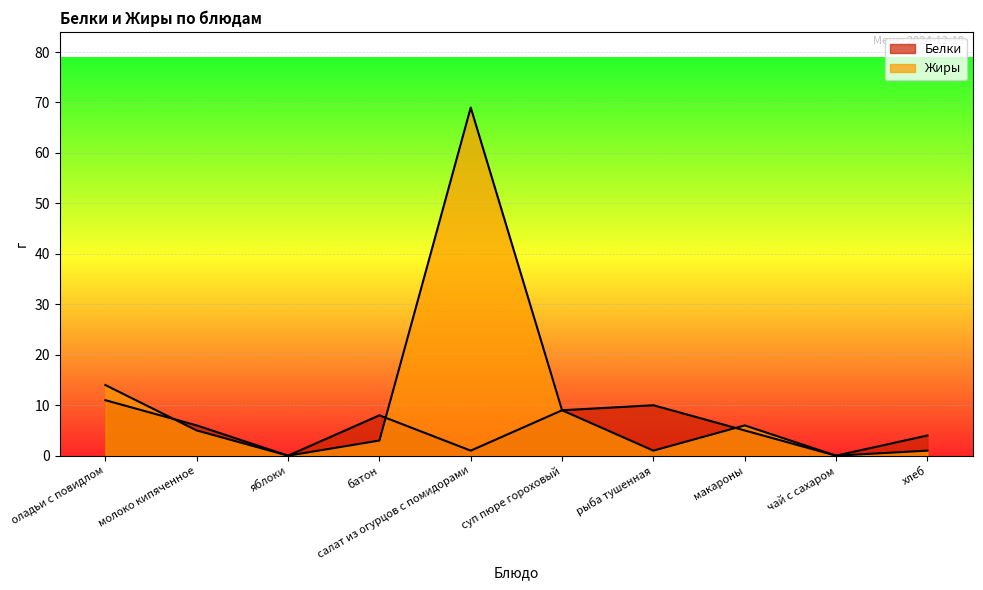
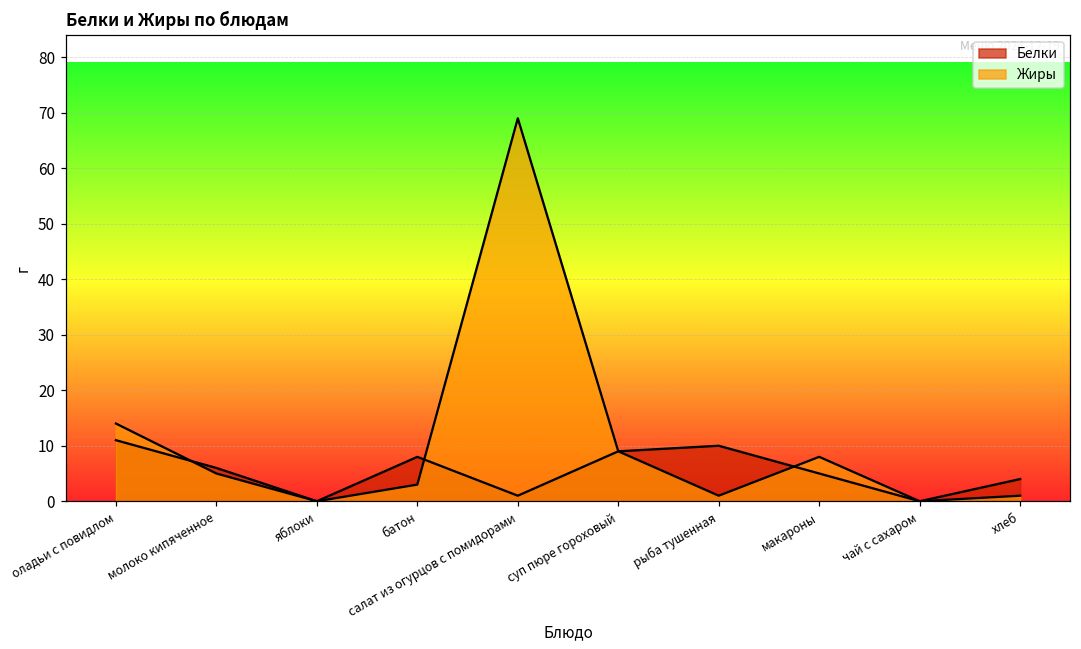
  {
    "Белки": {
      "оладьи с повидлом": 11,
      "молоко кипяченное": 6,
      "батон": 8,
      "салат из огурцов с помидорами": 1,
      "рыба тушенная": 10,
      "макароны": 5,
      "хлеб": 4
    },
    "Жиры": {
      "оладьи с повидлом": 14,
      "молоко кипяченное": 5,
      "батон": 3,
      "салат из огурцов с помидорами": 69,
      "рыба тушенная": 1,
-     "макароны": 6,
+     "макароны": 8,
      "хлеб": 1
    }
  }
